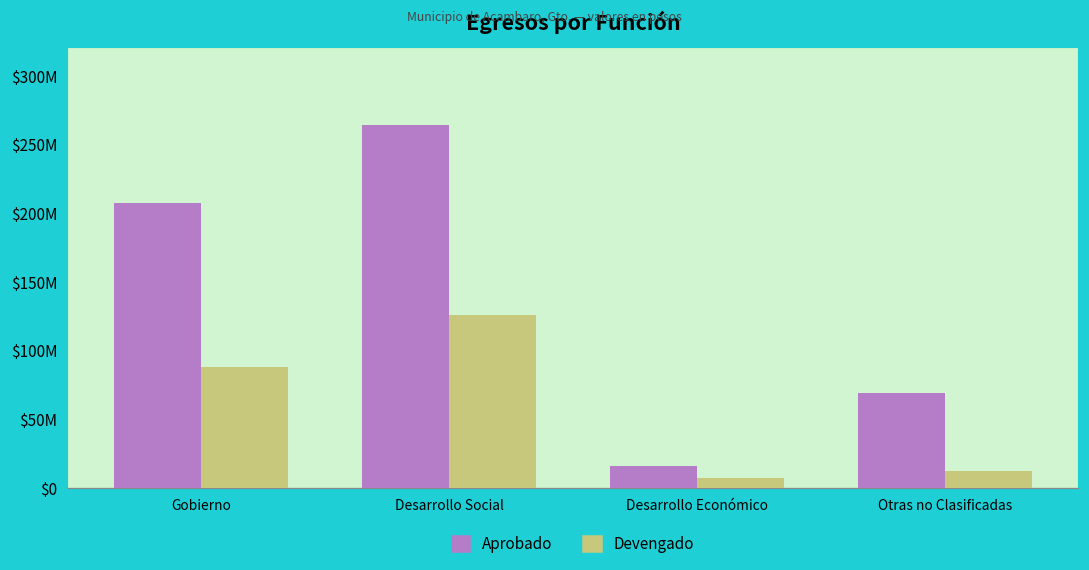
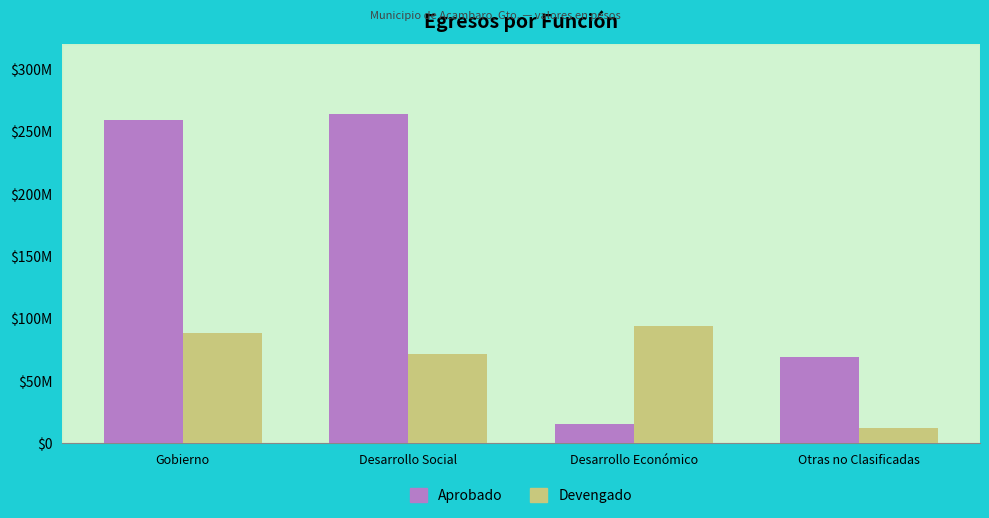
  {
    "Aprobado": {
-     "Gobierno": "$207000000",
+     "Gobierno": "$259000000",
      "Desarrollo Social": "$264000000",
      "Desarrollo Económico": "$15000000",
      "Otras no Clasificadas": "$69000000"
    },
    "Devengado": {
      "Gobierno": "$88000000",
-     "Desarrollo Social": "$125000000",
-     "Desarrollo Económico": "$7000000",
+     "Desarrollo Social": "$72000000",
+     "Desarrollo Económico": "$94000000",
      "Otras no Clasificadas": "$12000000"
    }
  }
